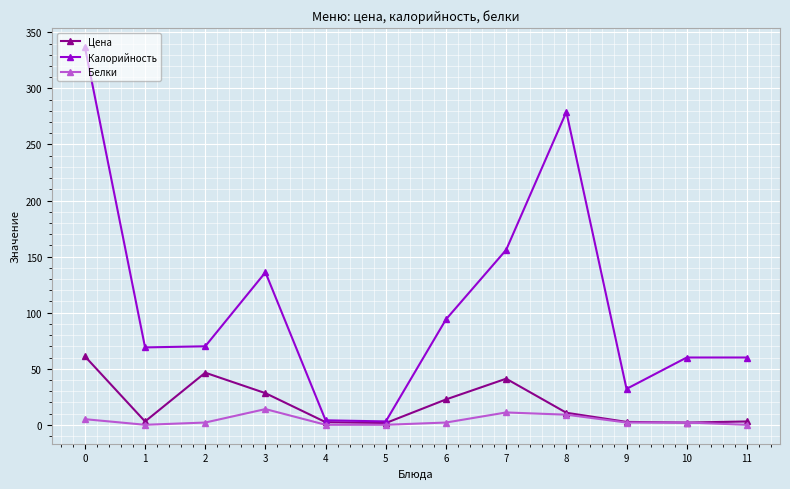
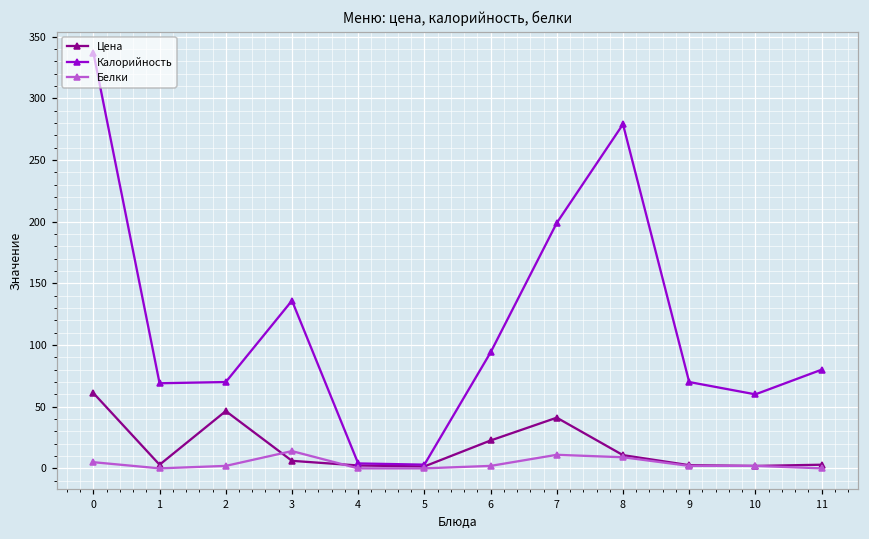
  {
    "Цена": {
      "0": 61,
      "1": 3,
      "2": 46,
-     "3": 28,
+     "3": 6,
      "6": 23,
      "7": 41,
      "11": 3
    },
    "Калорийность": {
      "1": 69,
      "2": 70,
      "3": 136,
      "6": 94,
-     "7": 156,
+     "7": 199,
      "8": 279,
-     "9": 32,
+     "9": 70,
      "10": 60,
-     "11": 60
+     "11": 80
    },
    "Белки": {
      "0": 5,
      "1": 0,
      "2": 2,
      "3": 14,
      "4": 0,
      "6": 2,
      "7": 11,
      "11": 0
    }
  }
